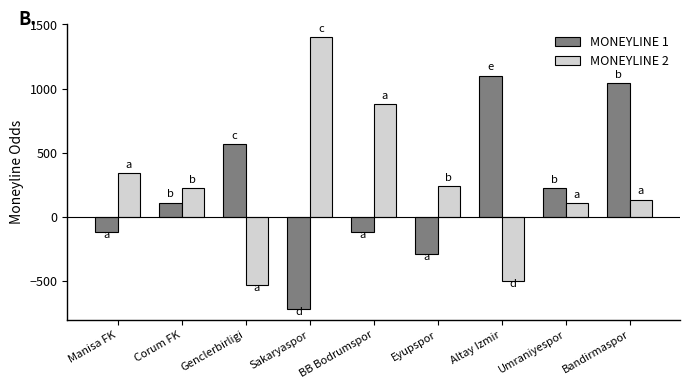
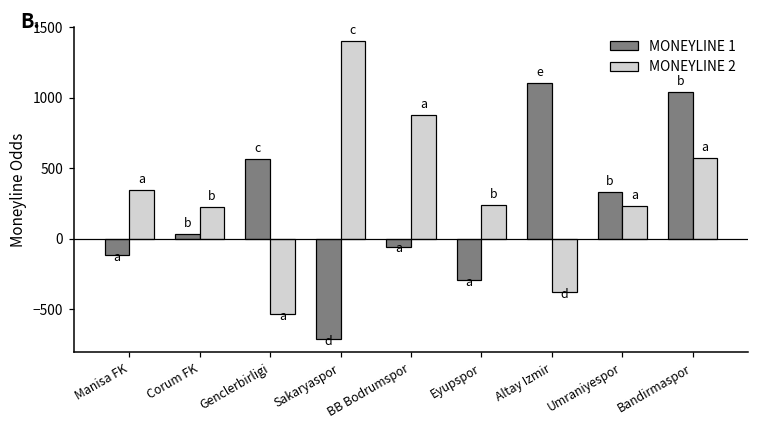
  {
    "MONEYLINE 1": {
      "Manisa FK": -120,
-     "Corum FK": 110,
+     "Corum FK": 30,
      "Genclerbirligi": 570,
      "Sakaryaspor": -710,
-     "BB Bodrumspor": -120,
+     "BB Bodrumspor": -60,
      "Eyupspor": -290,
      "Altay Izmir": 1100,
-     "Umraniyespor": 230,
+     "Umraniyespor": 330,
      "Bandirmaspor": 1040
    },
    "MONEYLINE 2": {
      "Manisa FK": 340,
      "Corum FK": 230,
      "Genclerbirligi": -530,
      "Sakaryaspor": 1400,
      "BB Bodrumspor": 880,
      "Eyupspor": 240,
-     "Altay Izmir": -500,
-     "Umraniyespor": 110,
-     "Bandirmaspor": 130
+     "Altay Izmir": -380,
+     "Umraniyespor": 230,
+     "Bandirmaspor": 570
    }
  }
